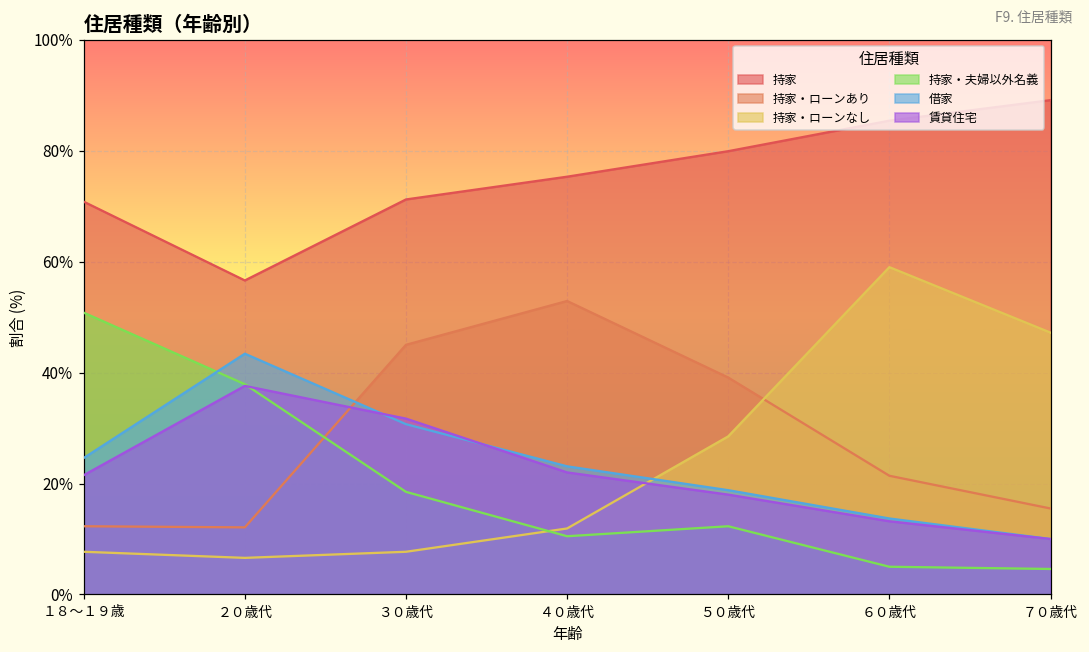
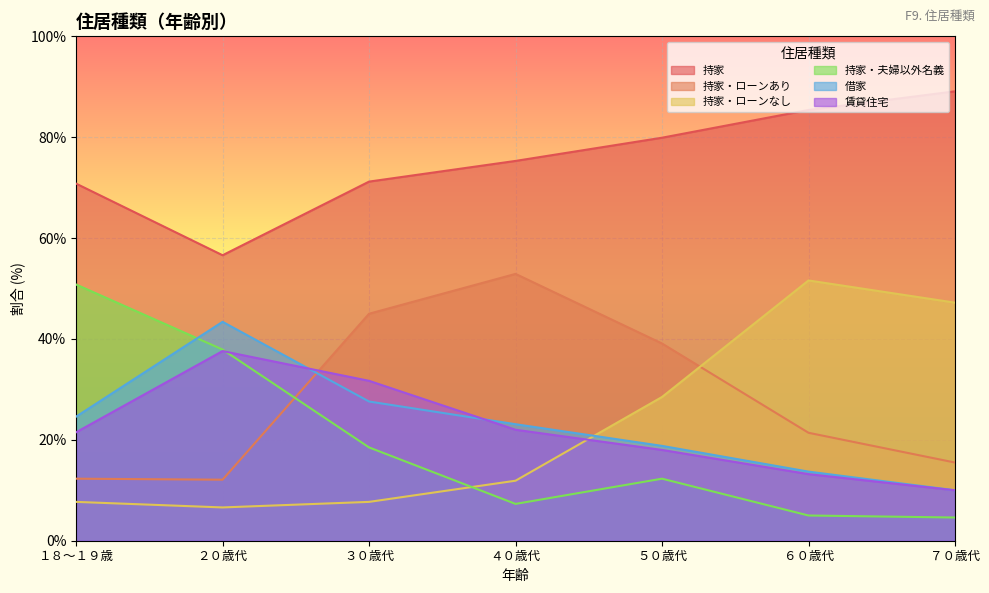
  {
    "持家・ローンなし": {
      "１８～１９歳": "8%",
      "２０歳代": "7%",
      "３０歳代": "8%",
      "４０歳代": "12%",
      "５０歳代": "29%",
-     "６０歳代": "59%",
+     "６０歳代": "52%",
      "７０歳代": "47%"
    },
    "持家・夫婦以外名義": {
      "１８～１９歳": "51%",
      "３０歳代": "19%",
-     "４０歳代": "11%",
+     "４０歳代": "7%",
      "５０歳代": "12%",
      "６０歳代": "5%",
      "７０歳代": "5%"
    },
    "借家": {
      "１８～１９歳": "25%",
      "２０歳代": "43%",
-     "３０歳代": "31%",
+     "３０歳代": "28%",
      "４０歳代": "23%",
      "５０歳代": "19%"
    },
    "賃貸住宅": {
      "１８～１９歳": "22%",
      "３０歳代": "32%",
      "４０歳代": "22%",
      "５０歳代": "18%"
    }
  }
